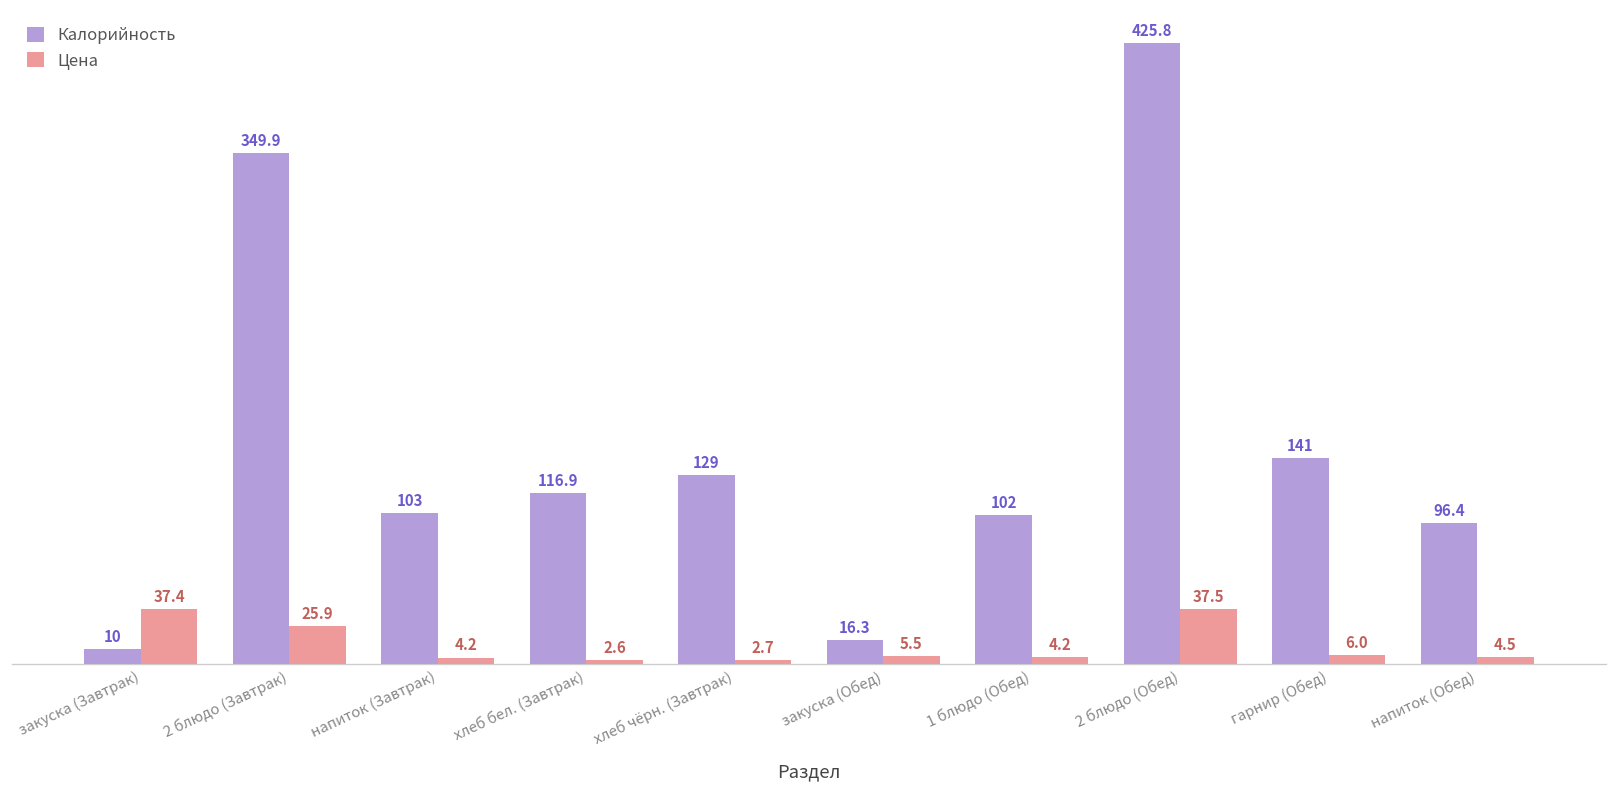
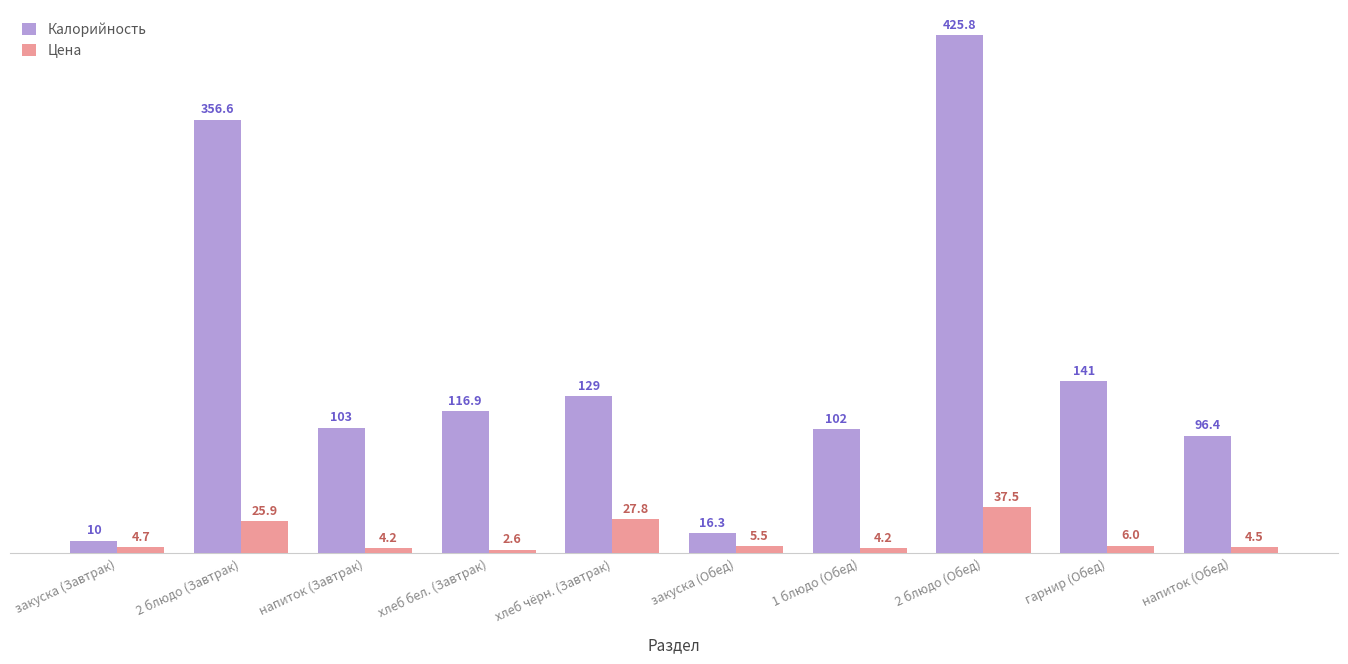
  {
    "Калорийность": {
      "закуска (Завтрак)": 10,
-     "2 блюдо (Завтрак)": 349.9,
+     "2 блюдо (Завтрак)": 356.6,
      "напиток (Завтрак)": 103,
      "хлеб бел. (Завтрак)": 116.9,
      "хлеб чёрн. (Завтрак)": 129,
      "закуска (Обед)": 16.3,
      "1 блюдо (Обед)": 102,
      "2 блюдо (Обед)": 425.8,
      "гарнир (Обед)": 141,
      "напиток (Обед)": 96.4
    },
    "Цена": {
-     "закуска (Завтрак)": 37.4,
+     "закуска (Завтрак)": 4.7,
      "2 блюдо (Завтрак)": 25.9,
      "напиток (Завтрак)": 4.2,
      "хлеб бел. (Завтрак)": 2.6,
-     "хлеб чёрн. (Завтрак)": 2.7,
+     "хлеб чёрн. (Завтрак)": 27.8,
      "закуска (Обед)": 5.5,
      "1 блюдо (Обед)": 4.2,
      "2 блюдо (Обед)": 37.5,
      "гарнир (Обед)": 6.0,
      "напиток (Обед)": 4.5
    }
  }
